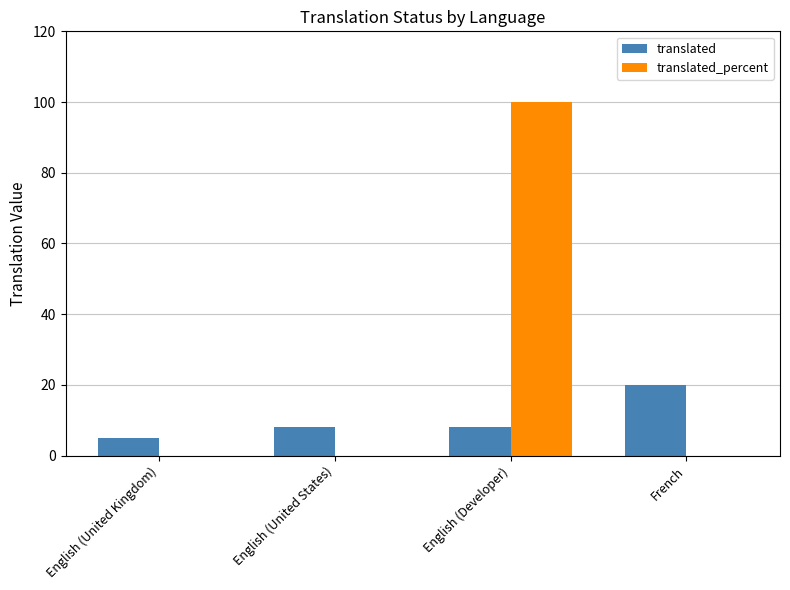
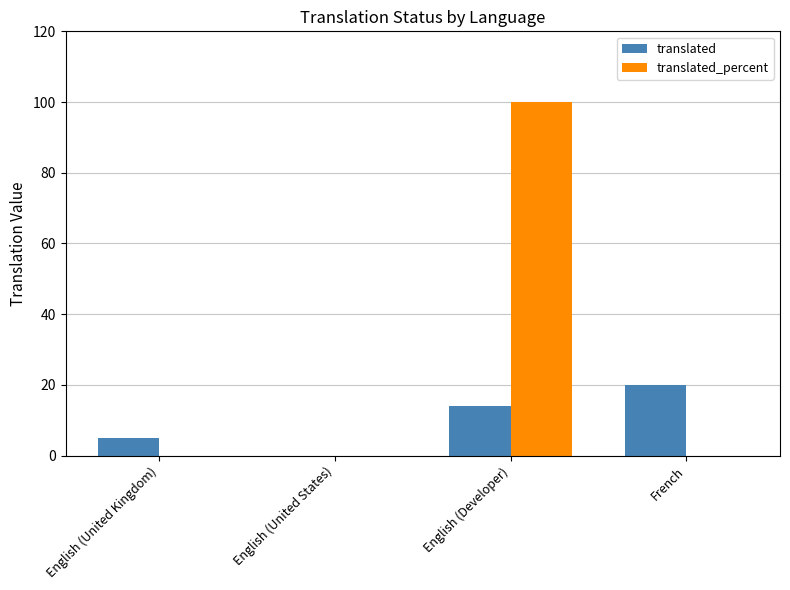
  {
    "translated": {
      "English (United Kingdom)": 5,
-     "English (United States)": 8,
-     "English (Developer)": 8,
+     "English (United States)": 0,
+     "English (Developer)": 14,
      "French": 20
    },
    "translated_percent": {
      "English (United Kingdom)": 0,
      "English (United States)": 0,
      "English (Developer)": 100,
      "French": 0
    }
  }
